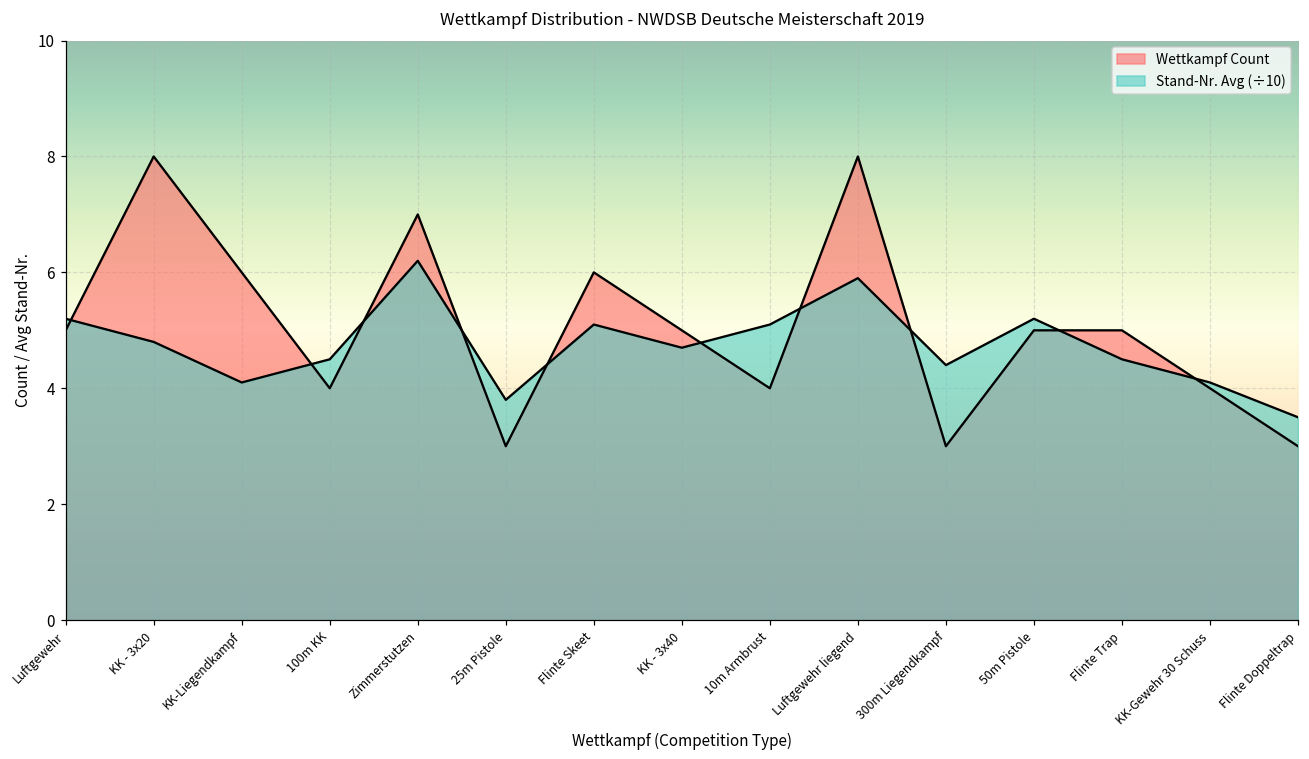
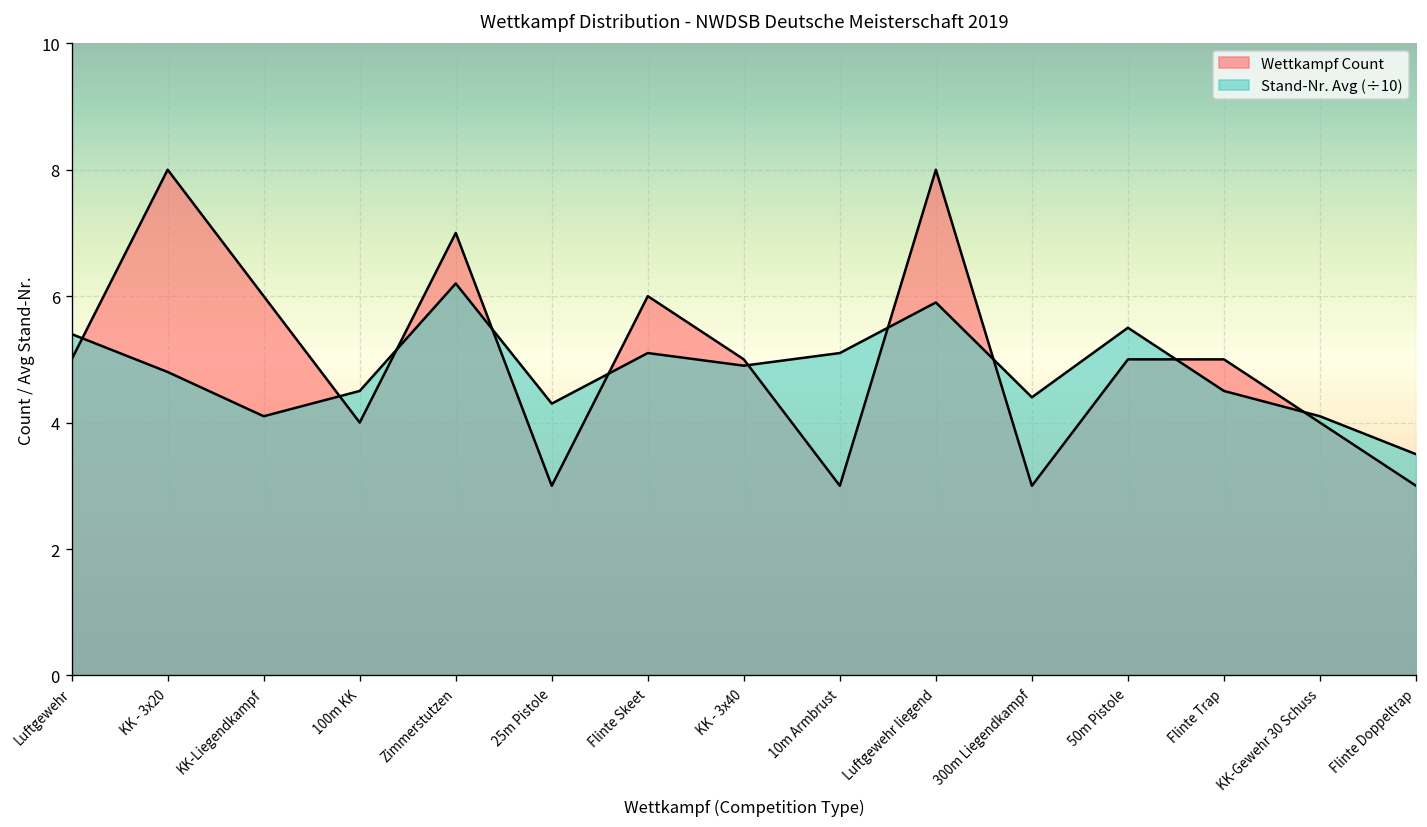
  {
    "Wettkampf Count": {
      "Luftgewehr": 5,
      "KK - 3x20": 8,
      "KK-Liegendkampf": 6,
      "100m KK": 4,
      "Zimmerstutzen": 7,
      "25m Pistole": 3,
      "Flinte Skeet": 6,
      "KK - 3x40": 5,
-     "10m Armbrust": 4,
+     "10m Armbrust": 3,
      "Luftgewehr liegend": 8,
      "300m Liegendkampf": 3,
      "50m Pistole": 5,
      "Flinte Trap": 5,
      "KK-Gewehr 30 Schuss": 4,
      "Flinte Doppeltrap": 3
    },
    "Stand-Nr. Avg (÷10)": {
-     "Luftgewehr": 5.2,
+     "Luftgewehr": 5.4,
      "KK - 3x20": 4.8,
      "KK-Liegendkampf": 4.1,
      "100m KK": 4.5,
      "Zimmerstutzen": 6.2,
-     "25m Pistole": 3.8,
+     "25m Pistole": 4.3,
      "Flinte Skeet": 5.1,
-     "KK - 3x40": 4.7,
+     "KK - 3x40": 4.9,
      "10m Armbrust": 5.1,
      "Luftgewehr liegend": 5.9,
      "300m Liegendkampf": 4.4,
-     "50m Pistole": 5.2,
+     "50m Pistole": 5.5,
      "Flinte Trap": 4.5,
      "KK-Gewehr 30 Schuss": 4.1,
      "Flinte Doppeltrap": 3.5
    }
  }
